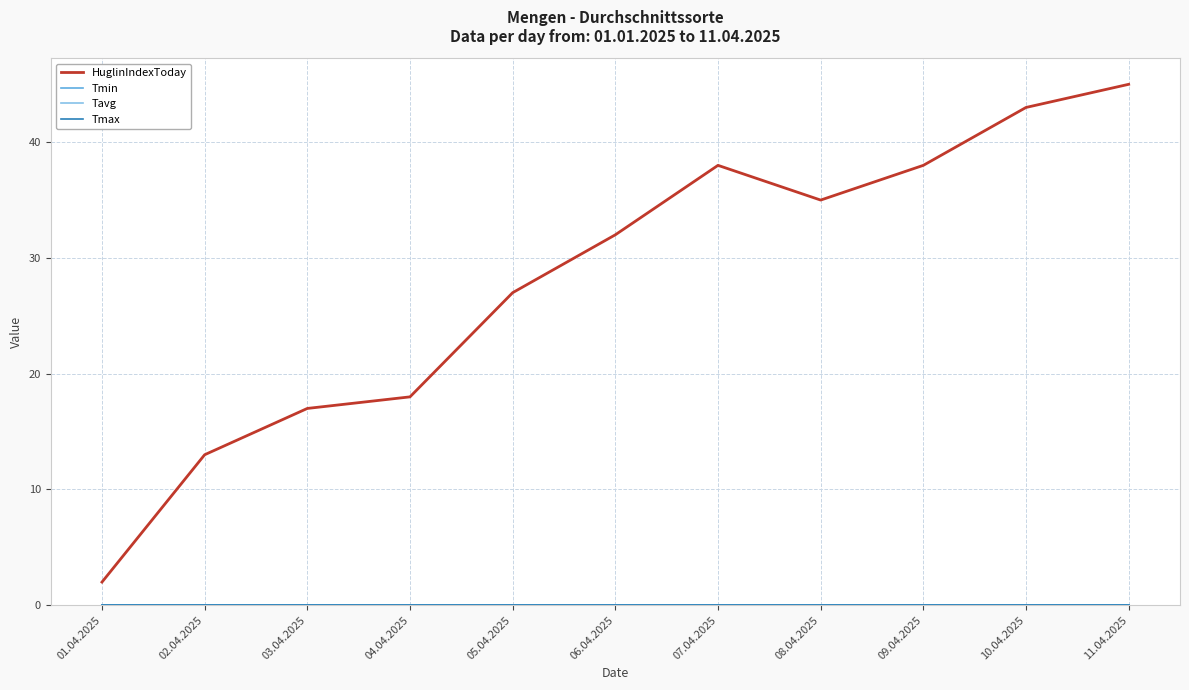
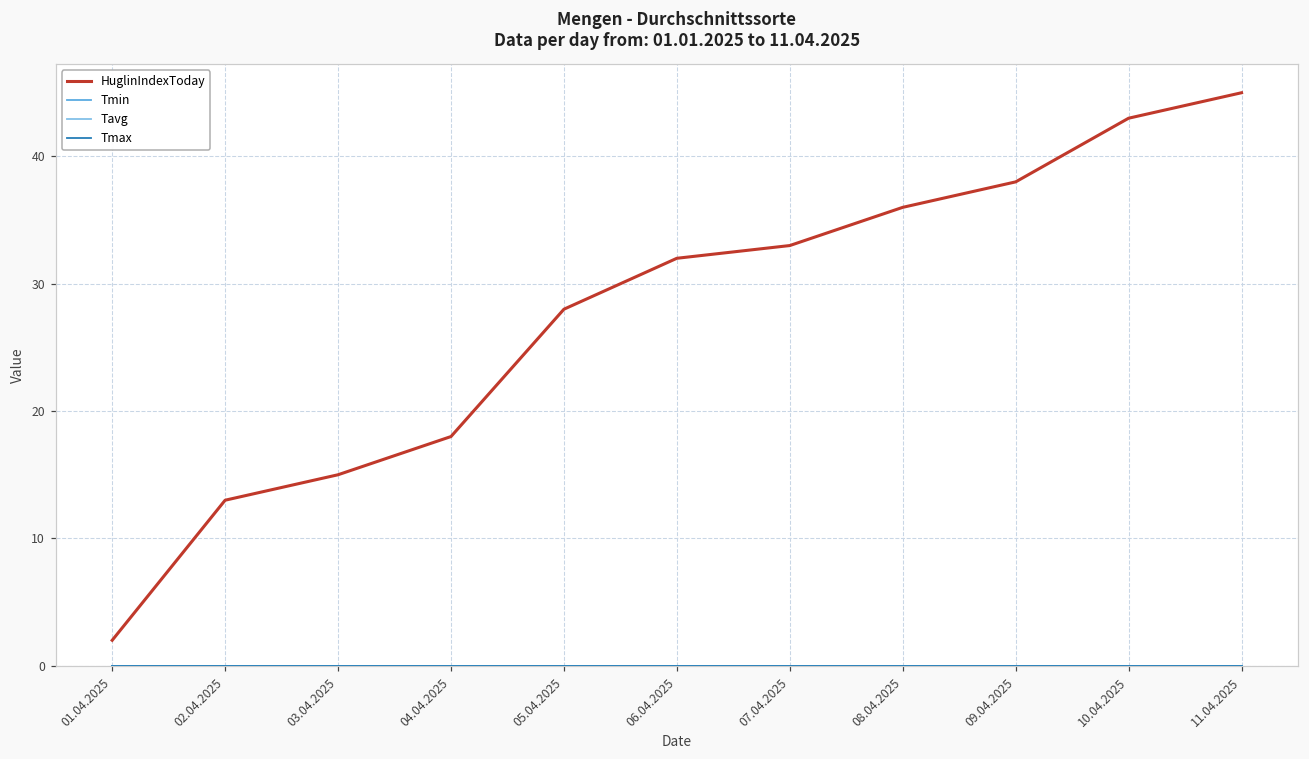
  {
    "HuglinIndexToday": {
      "01.04.2025": 2,
      "02.04.2025": 13,
-     "03.04.2025": 17,
+     "03.04.2025": 15,
      "04.04.2025": 18,
-     "05.04.2025": 27,
+     "05.04.2025": 28,
      "06.04.2025": 32,
-     "07.04.2025": 38,
-     "08.04.2025": 35,
+     "07.04.2025": 33,
+     "08.04.2025": 36,
      "09.04.2025": 38,
      "10.04.2025": 43,
      "11.04.2025": 45
    },
    "Tmax": {
      "01.04.2025": 0,
      "02.04.2025": 0,
      "03.04.2025": 0,
      "04.04.2025": 0,
      "05.04.2025": 0,
      "06.04.2025": 0,
      "07.04.2025": 0,
      "08.04.2025": 0,
      "09.04.2025": 0,
      "10.04.2025": 0,
      "11.04.2025": 0
    }
  }
